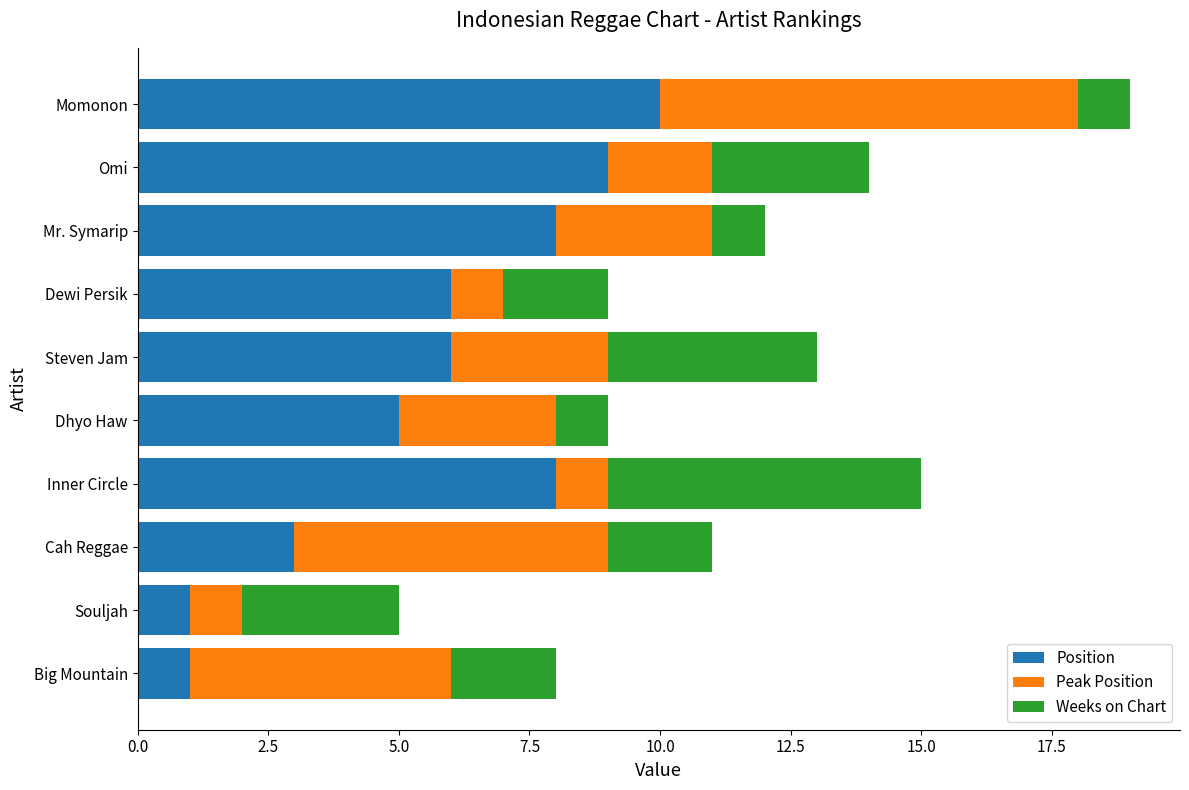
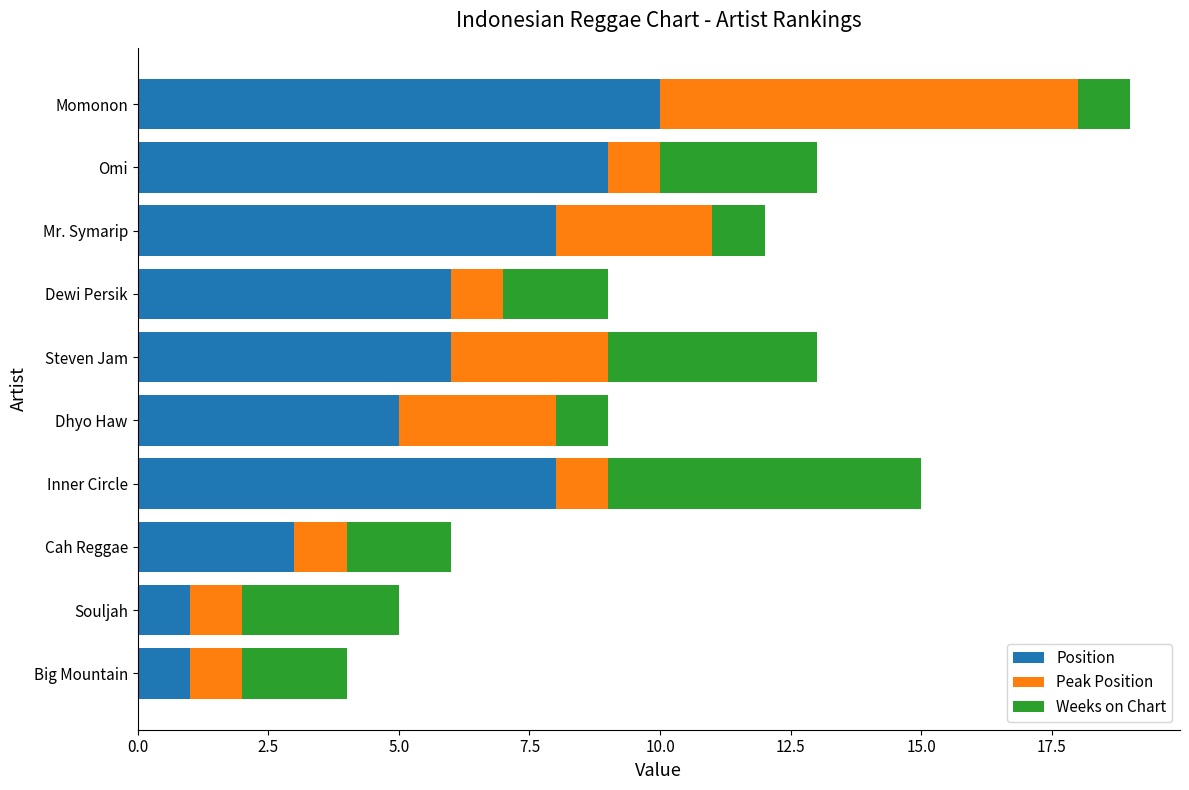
  {
    "Position": {
      "Momonon": 10,
      "Omi": 9,
      "Mr. Symarip": 8,
      "Dewi Persik": 6,
      "Steven Jam": 6,
      "Dhyo Haw": 5,
      "Inner Circle": 8,
      "Cah Reggae": 3,
      "Souljah": 1,
      "Big Mountain": 1
    },
    "Peak Position": {
      "Momonon": 8,
-     "Omi": 2,
+     "Omi": 1,
      "Mr. Symarip": 3,
      "Dewi Persik": 1,
      "Steven Jam": 3,
      "Dhyo Haw": 3,
      "Inner Circle": 1,
-     "Cah Reggae": 6,
+     "Cah Reggae": 1,
      "Souljah": 1,
-     "Big Mountain": 5
+     "Big Mountain": 1
    },
    "Weeks on Chart": {
      "Momonon": 1,
      "Omi": 3,
      "Mr. Symarip": 1,
      "Dewi Persik": 2,
      "Steven Jam": 4,
      "Dhyo Haw": 1,
      "Inner Circle": 6,
      "Cah Reggae": 2,
      "Souljah": 3,
      "Big Mountain": 2
    }
  }
